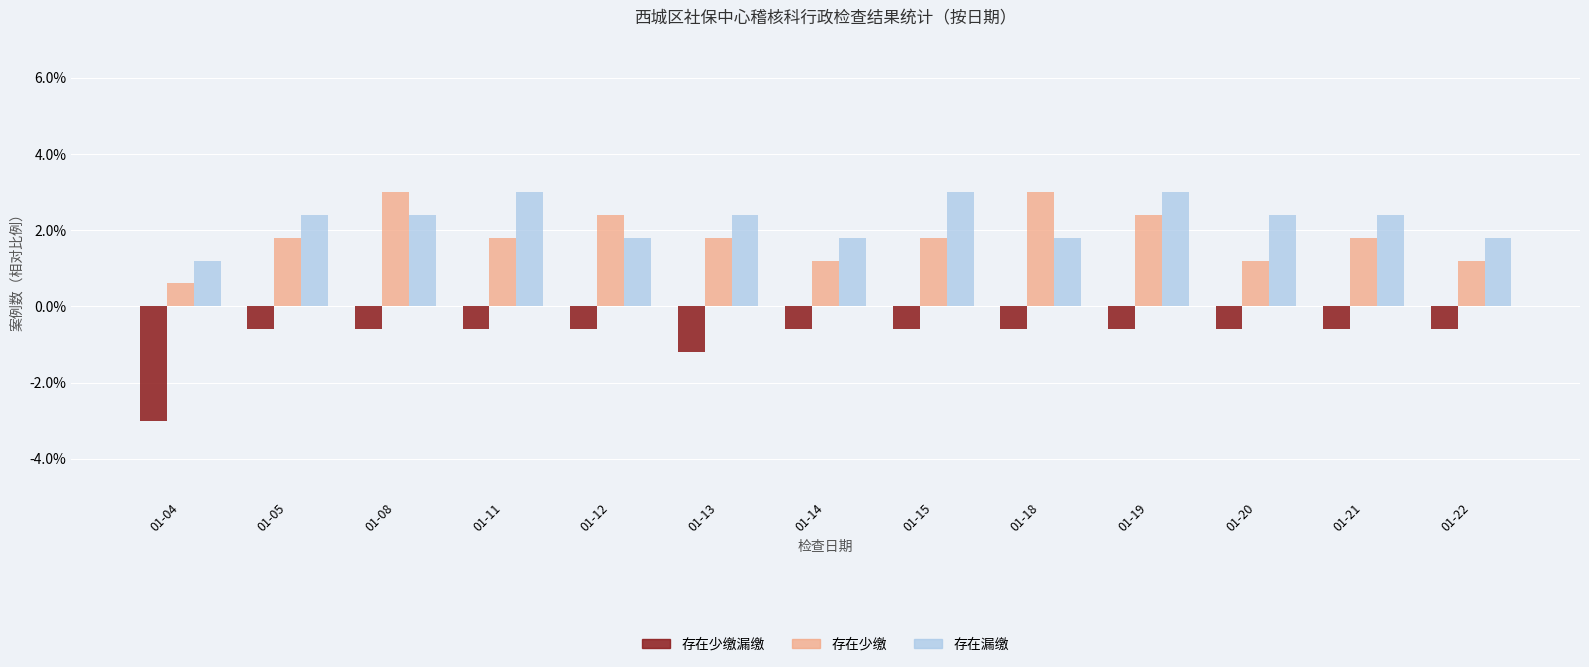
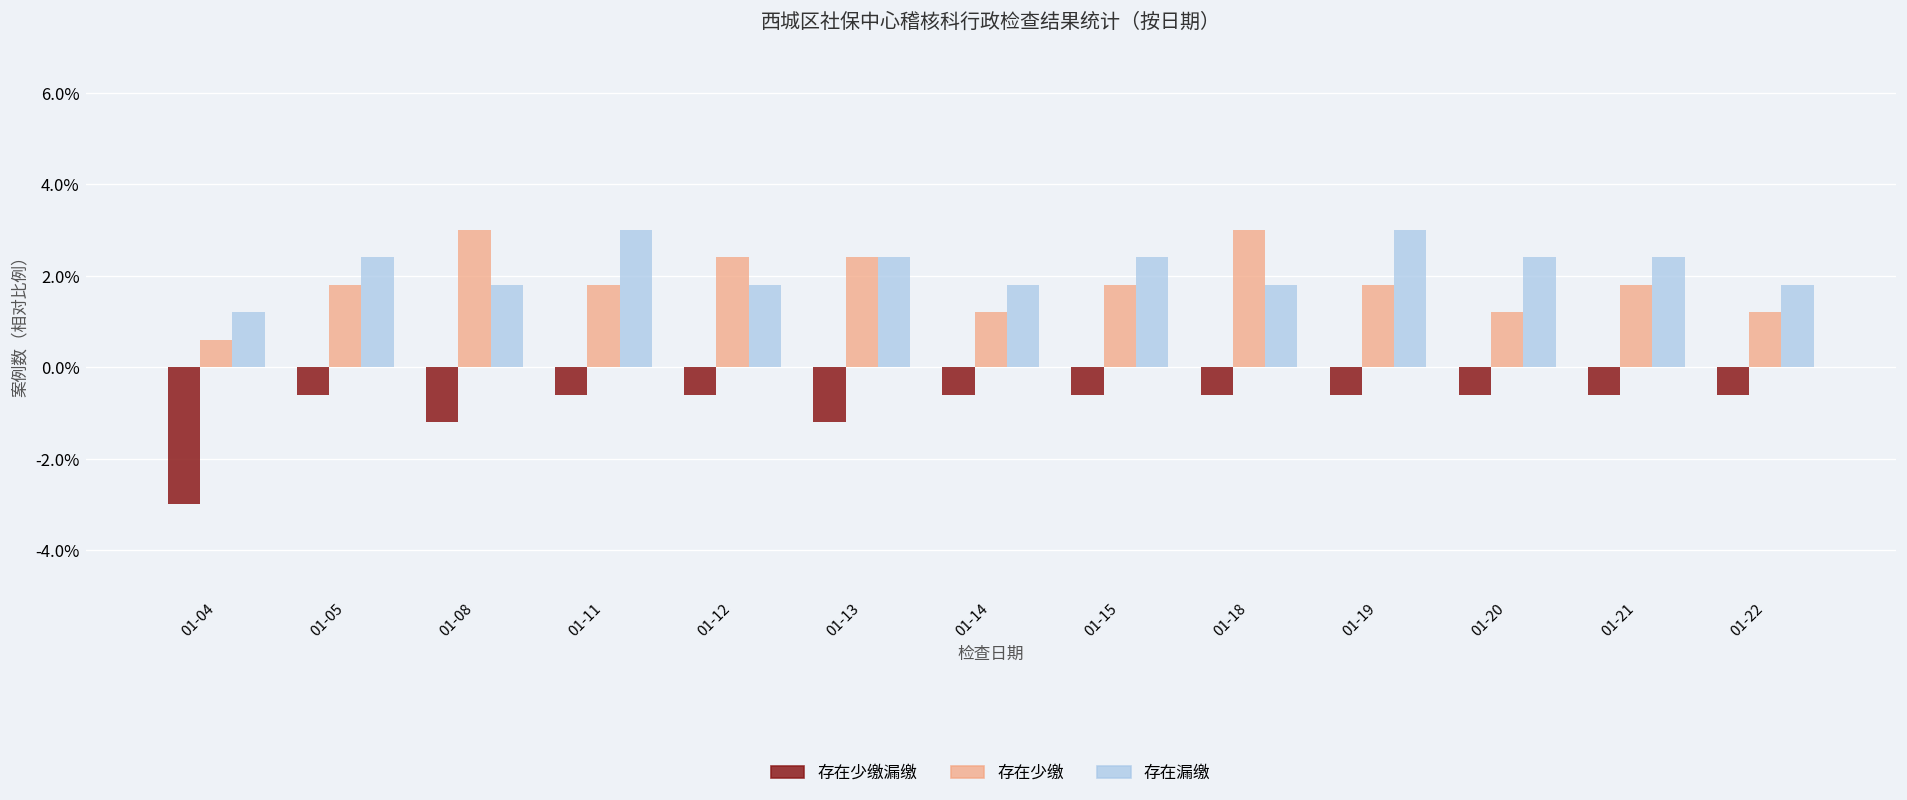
  {
    "存在少缴漏缴": {
      "01-04": "-3.0%",
      "01-05": "-0.6%",
-     "01-08": "-0.6%",
+     "01-08": "-1.2%",
      "01-11": "-0.6%",
      "01-12": "-0.6%",
      "01-13": "-1.2%",
      "01-14": "-0.6%",
      "01-15": "-0.6%",
      "01-18": "-0.6%",
      "01-19": "-0.6%",
      "01-20": "-0.6%",
      "01-21": "-0.6%",
      "01-22": "-0.6%"
    },
    "存在少缴": {
      "01-04": "0.6%",
      "01-05": "1.8%",
      "01-08": "3.0%",
      "01-11": "1.8%",
      "01-12": "2.4%",
-     "01-13": "1.8%",
+     "01-13": "2.4%",
      "01-14": "1.2%",
      "01-15": "1.8%",
      "01-18": "3.0%",
-     "01-19": "2.4%",
+     "01-19": "1.8%",
      "01-20": "1.2%",
      "01-21": "1.8%",
      "01-22": "1.2%"
    },
    "存在漏缴": {
      "01-04": "1.2%",
      "01-05": "2.4%",
-     "01-08": "2.4%",
+     "01-08": "1.8%",
      "01-11": "3.0%",
      "01-12": "1.8%",
      "01-13": "2.4%",
      "01-14": "1.8%",
-     "01-15": "3.0%",
+     "01-15": "2.4%",
      "01-18": "1.8%",
      "01-19": "3.0%",
      "01-20": "2.4%",
      "01-21": "2.4%",
      "01-22": "1.8%"
    }
  }
